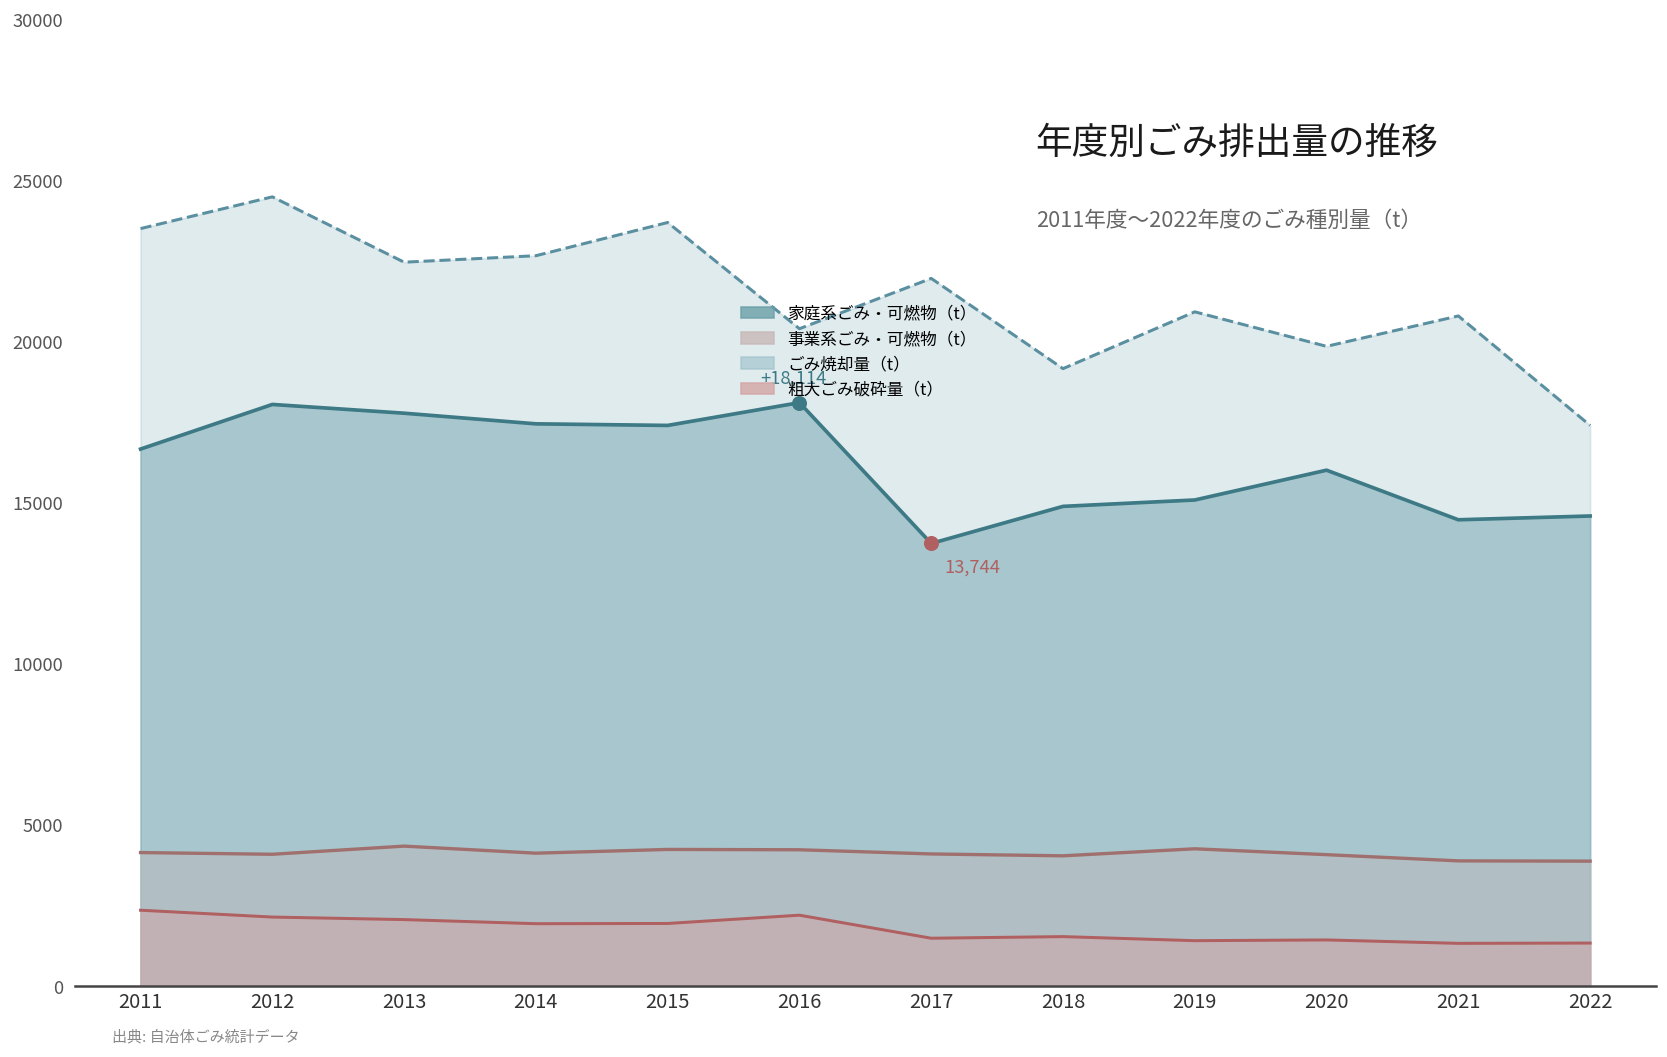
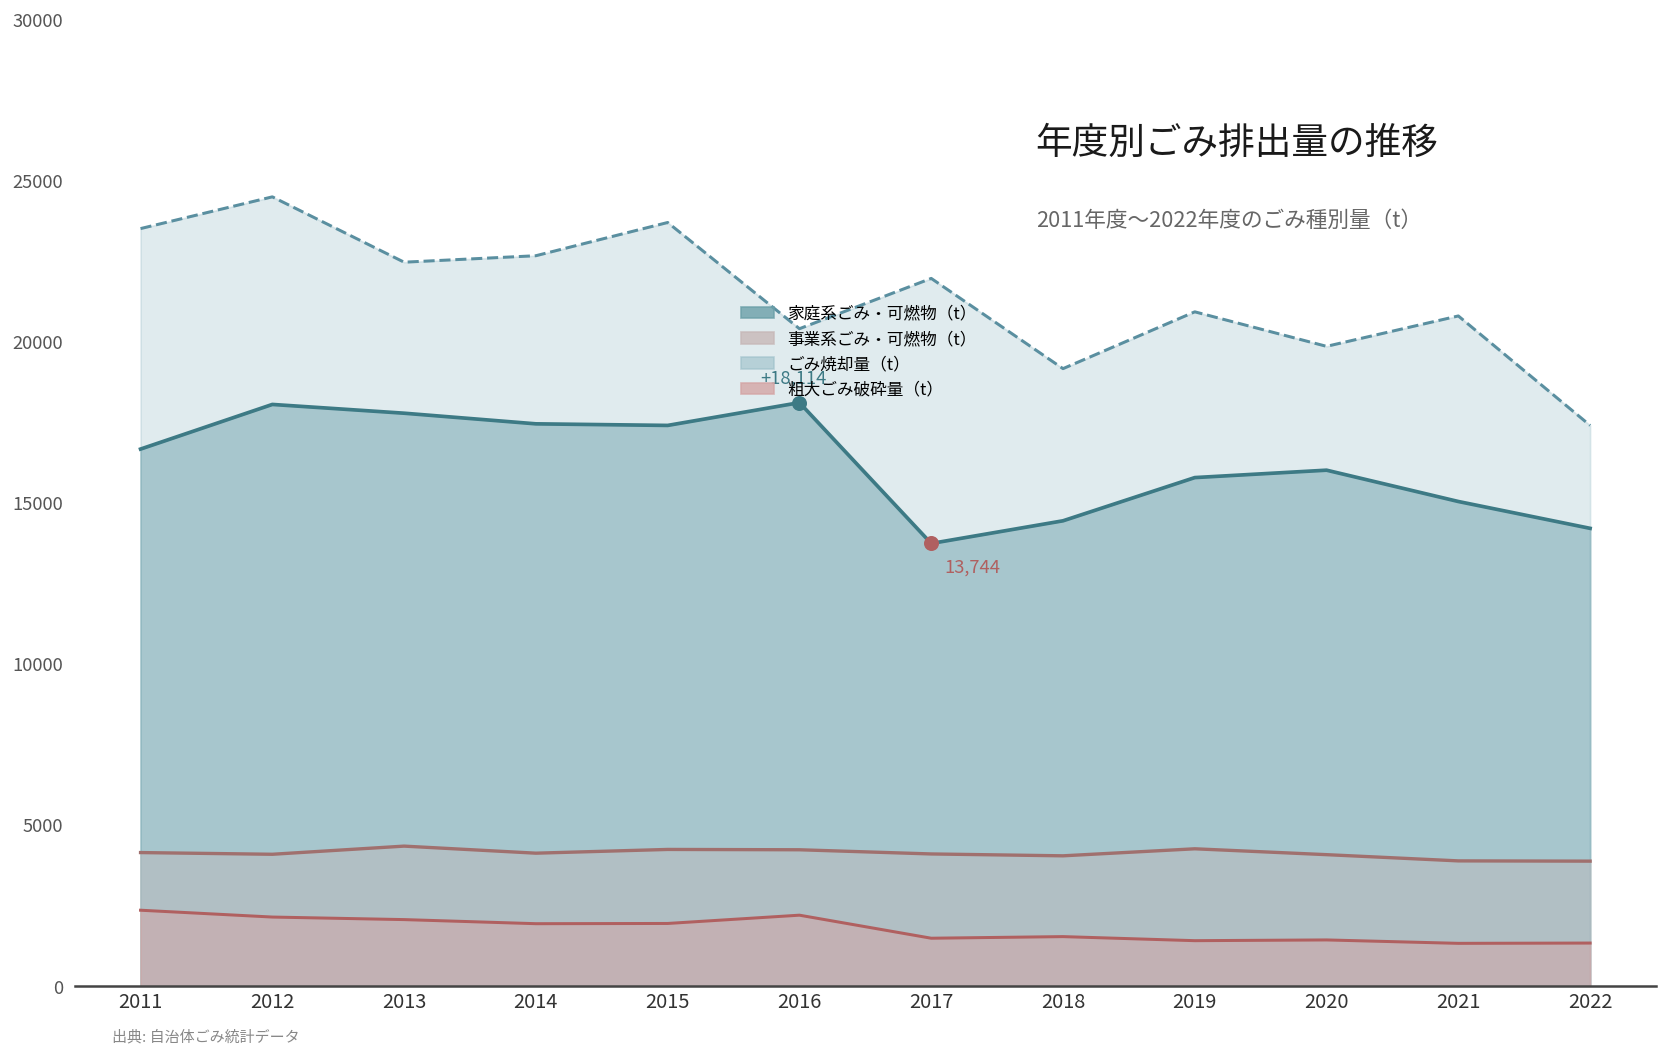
  {
    "家庭系ごみ・可燃物（t）": {
      "2011": 16700,
      "2012": 18100,
      "2013": 17800,
      "2014": 17500,
      "2015": 17400,
-     "2018": 14900,
-     "2019": 15100,
+     "2018": 14400,
+     "2019": 15800,
      "2020": 16000,
-     "2021": 14500,
-     "2022": 14600
+     "2021": 15000,
+     "2022": 14200
    }
  }
